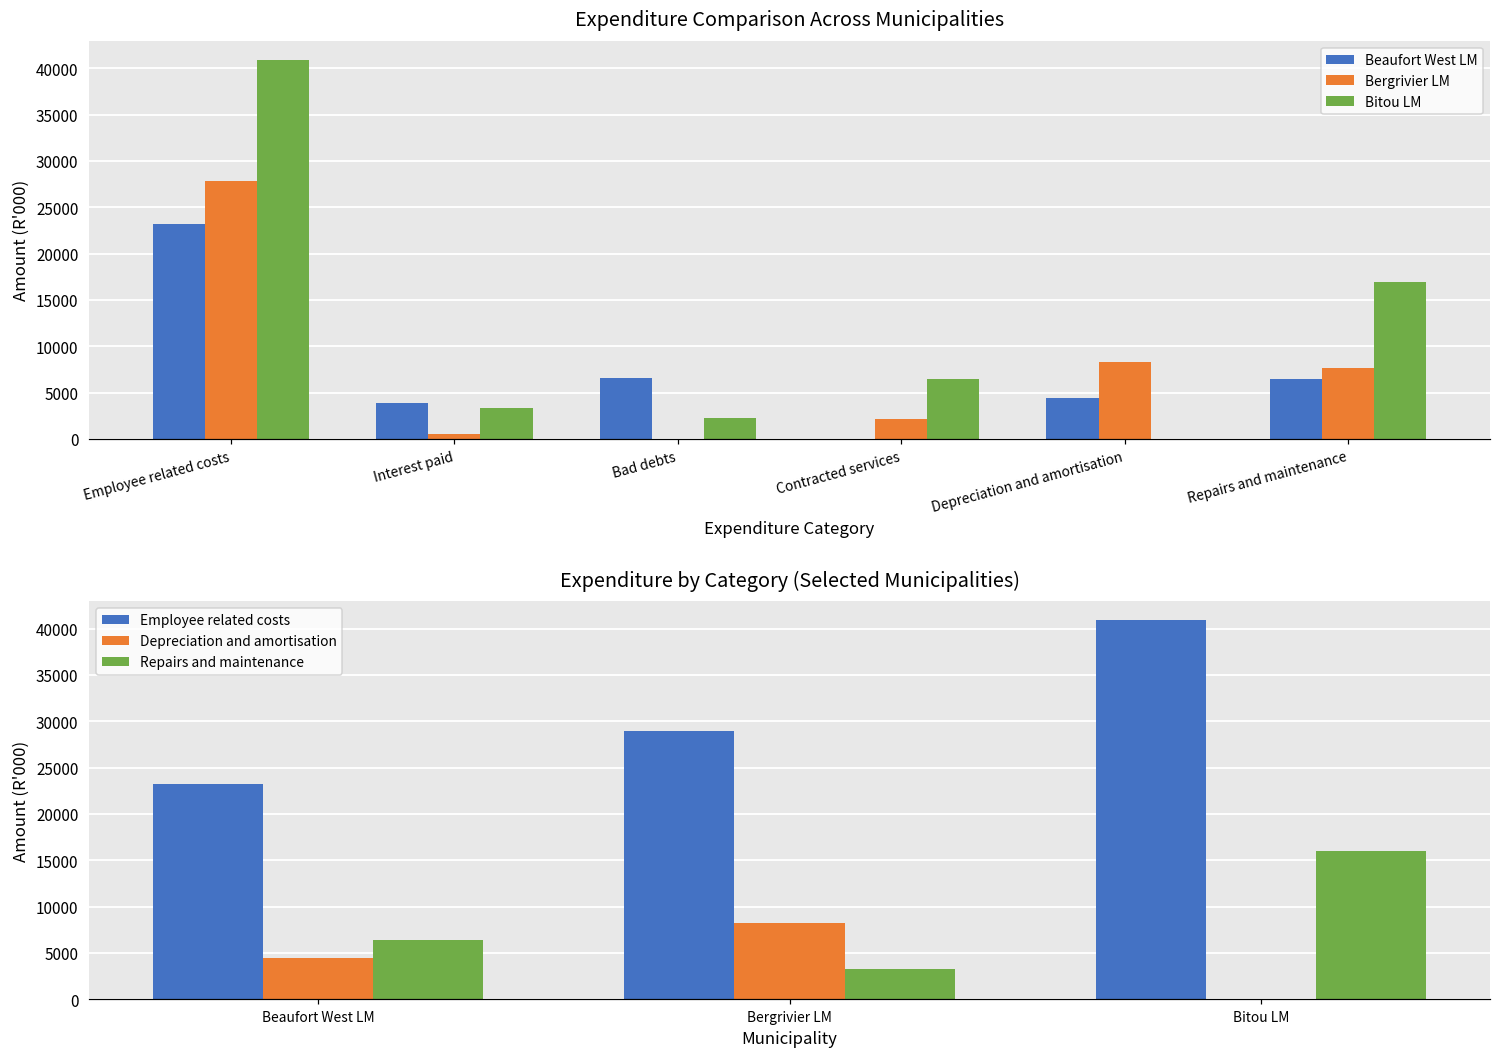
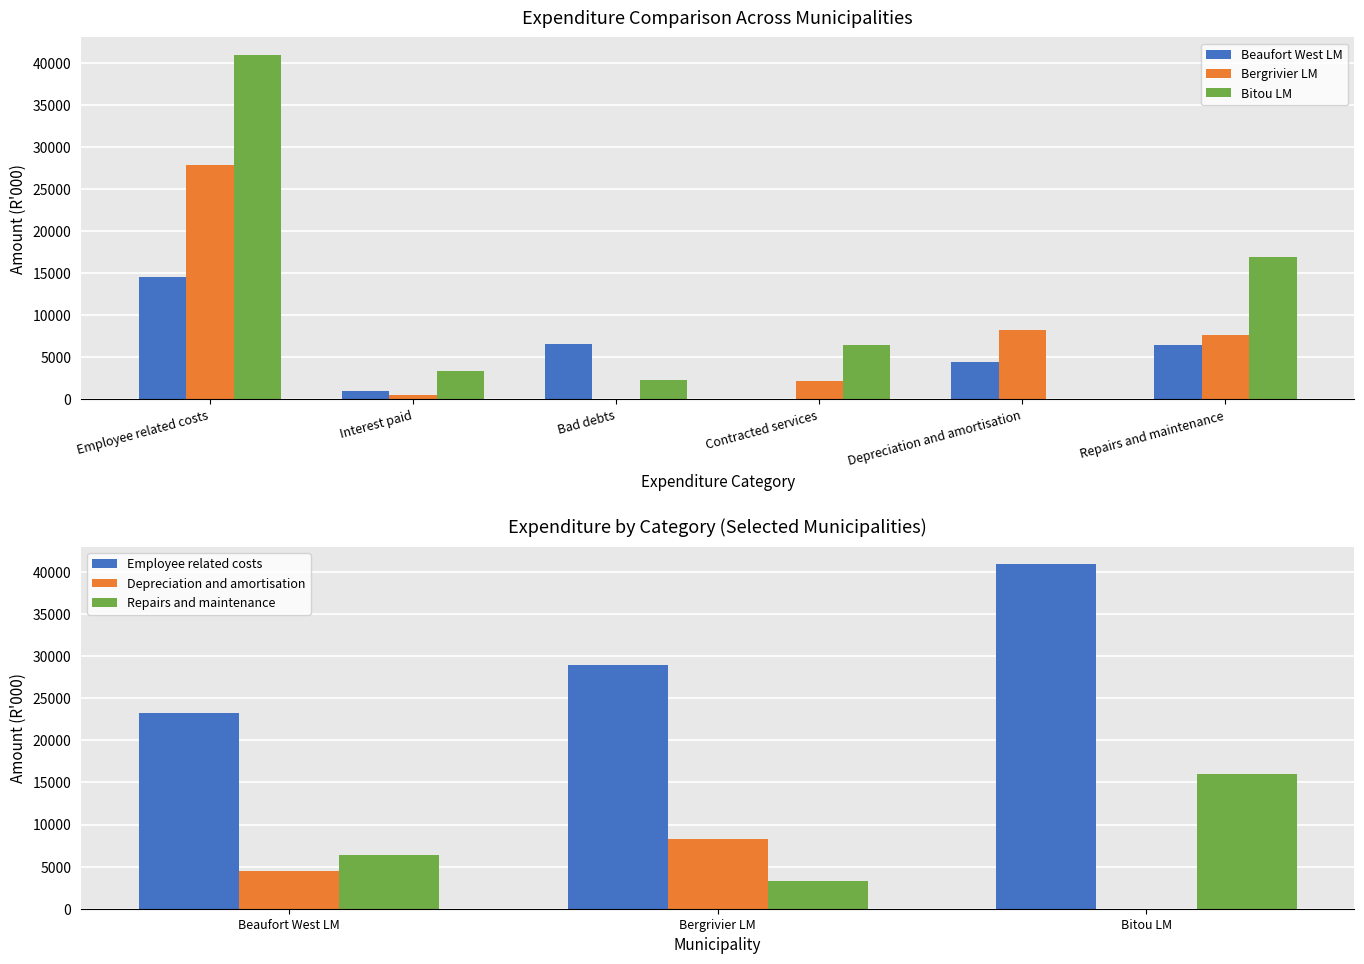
  {
    "Expenditure Comparison Across Municipalities": {
      "Beaufort West LM": {
-       "Employee related costs": 23000,
-       "Interest paid": 4000,
+       "Employee related costs": 15000,
+       "Interest paid": 1000,
        "Bad debts": 7000,
        "Contracted services": 0,
        "Depreciation and amortisation": 4000,
        "Repairs and maintenance": 6000
      },
      "Bergrivier LM": {
        "Employee related costs": 28000,
        "Interest paid": 1000,
        "Contracted services": 2000,
        "Depreciation and amortisation": 8000,
        "Repairs and maintenance": 8000
      },
      "Bitou LM": {
        "Employee related costs": 41000,
        "Interest paid": 3000,
        "Bad debts": 2000,
        "Contracted services": 6000,
        "Depreciation and amortisation": 0,
        "Repairs and maintenance": 17000
      }
    },
    "Expenditure by Category (Selected Municipalities)": {
      "Employee related costs": {
        "Beaufort West LM": 23000,
        "Bergrivier LM": 29000,
        "Bitou LM": 41000
      },
      "Depreciation and amortisation": {
        "Beaufort West LM": 4000,
        "Bergrivier LM": 8000,
        "Bitou LM": 0
      },
      "Repairs and maintenance": {
        "Beaufort West LM": 6000,
        "Bergrivier LM": 3000,
        "Bitou LM": 16000
      }
    }
  }
